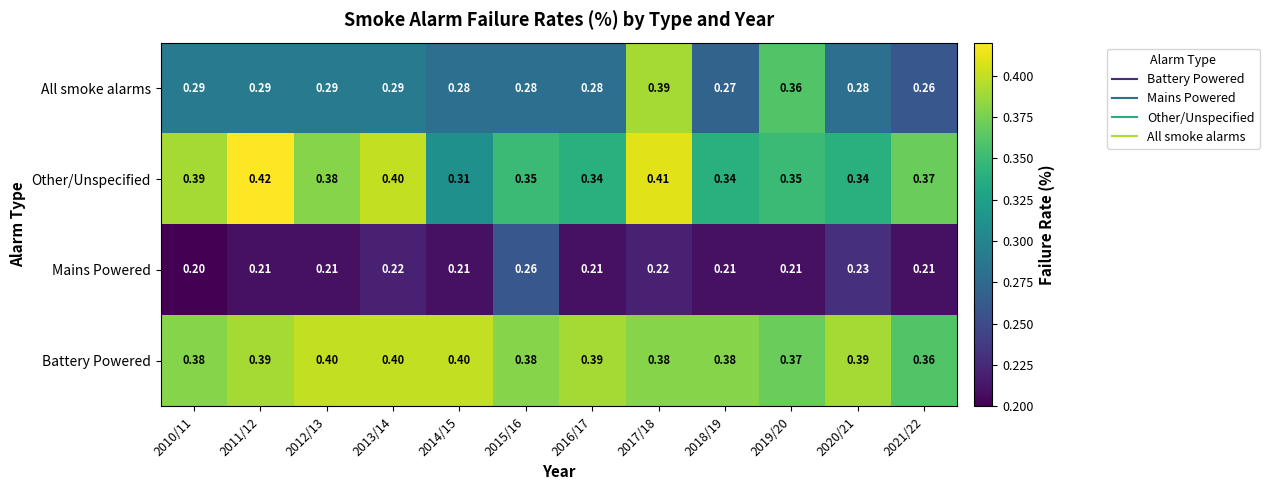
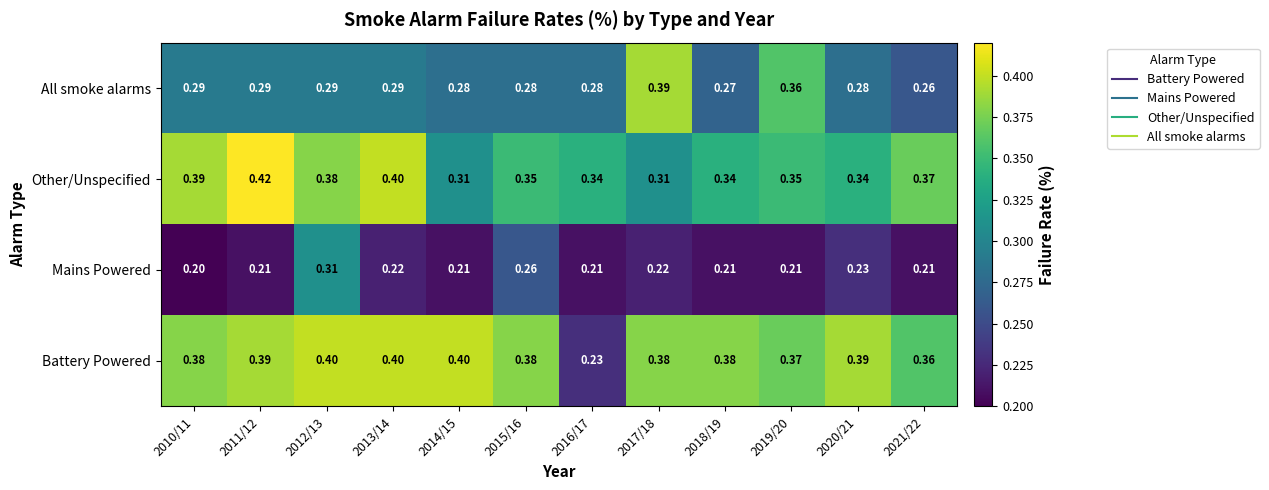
  {
    "All smoke alarms": {
      "2010/11": 0.29,
      "2011/12": 0.29,
      "2012/13": 0.29,
      "2013/14": 0.29,
      "2014/15": 0.28,
      "2015/16": 0.28,
      "2016/17": 0.28,
      "2017/18": 0.39,
      "2018/19": 0.27,
      "2019/20": 0.36,
      "2020/21": 0.28,
      "2021/22": 0.26
    },
    "Other/Unspecified": {
      "2010/11": 0.39,
      "2011/12": 0.42,
      "2012/13": 0.38,
      "2013/14": 0.40,
      "2014/15": 0.31,
      "2015/16": 0.35,
      "2016/17": 0.34,
-     "2017/18": 0.41,
+     "2017/18": 0.31,
      "2018/19": 0.34,
      "2019/20": 0.35,
      "2020/21": 0.34,
      "2021/22": 0.37
    },
    "Mains Powered": {
      "2010/11": 0.20,
      "2011/12": 0.21,
-     "2012/13": 0.21,
+     "2012/13": 0.31,
      "2013/14": 0.22,
      "2014/15": 0.21,
      "2015/16": 0.26,
      "2016/17": 0.21,
      "2017/18": 0.22,
      "2018/19": 0.21,
      "2019/20": 0.21,
      "2020/21": 0.23,
      "2021/22": 0.21
    },
    "Battery Powered": {
      "2010/11": 0.38,
      "2011/12": 0.39,
      "2012/13": 0.40,
      "2013/14": 0.40,
      "2014/15": 0.40,
      "2015/16": 0.38,
-     "2016/17": 0.39,
+     "2016/17": 0.23,
      "2017/18": 0.38,
      "2018/19": 0.38,
      "2019/20": 0.37,
      "2020/21": 0.39,
      "2021/22": 0.36
    }
  }
